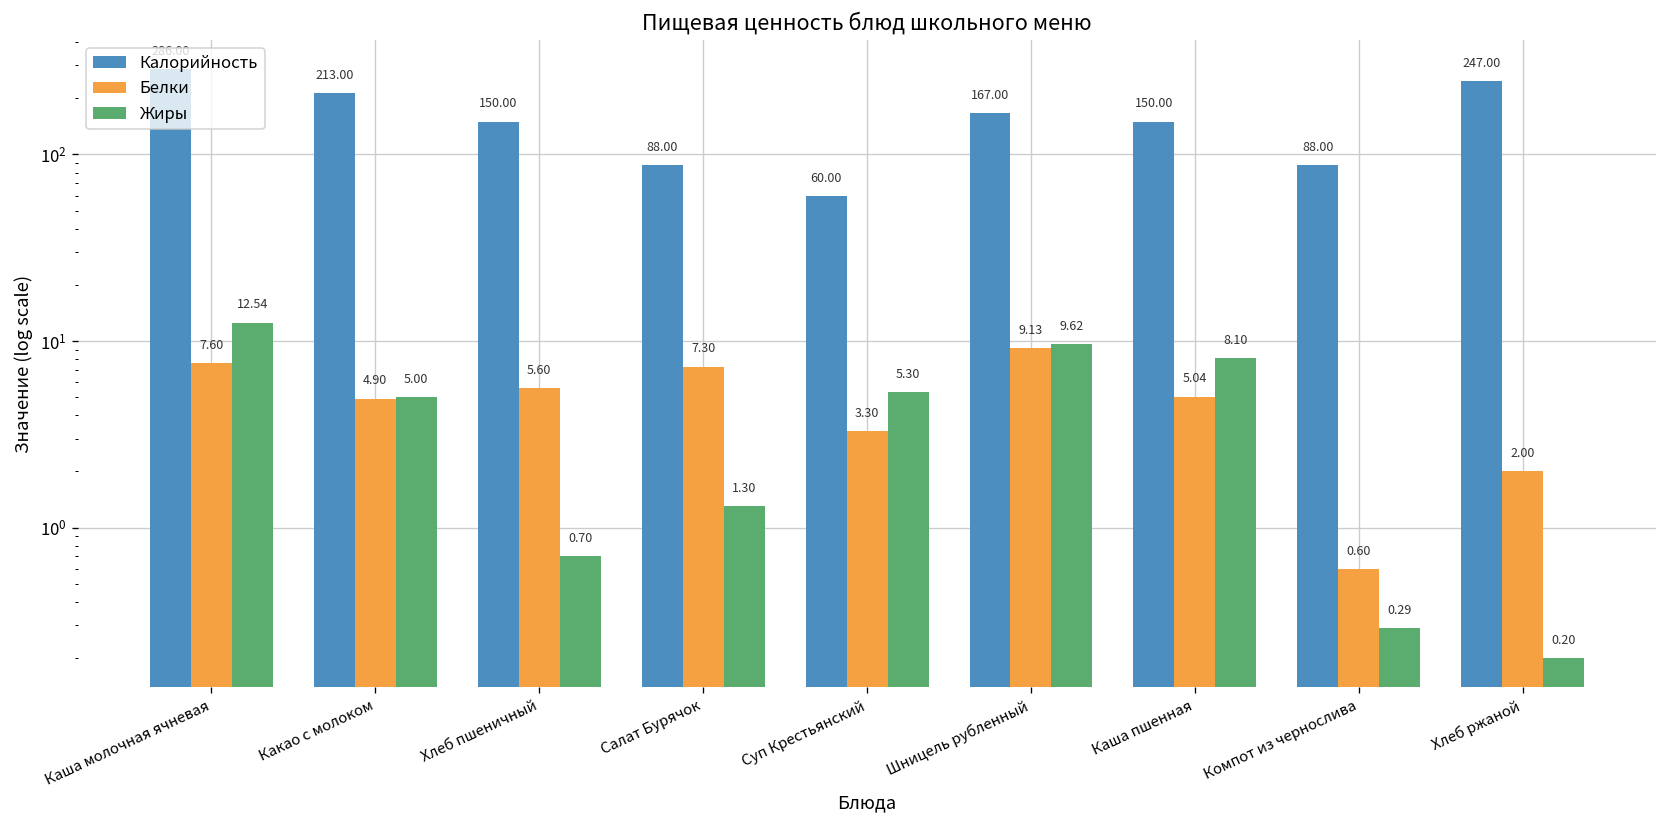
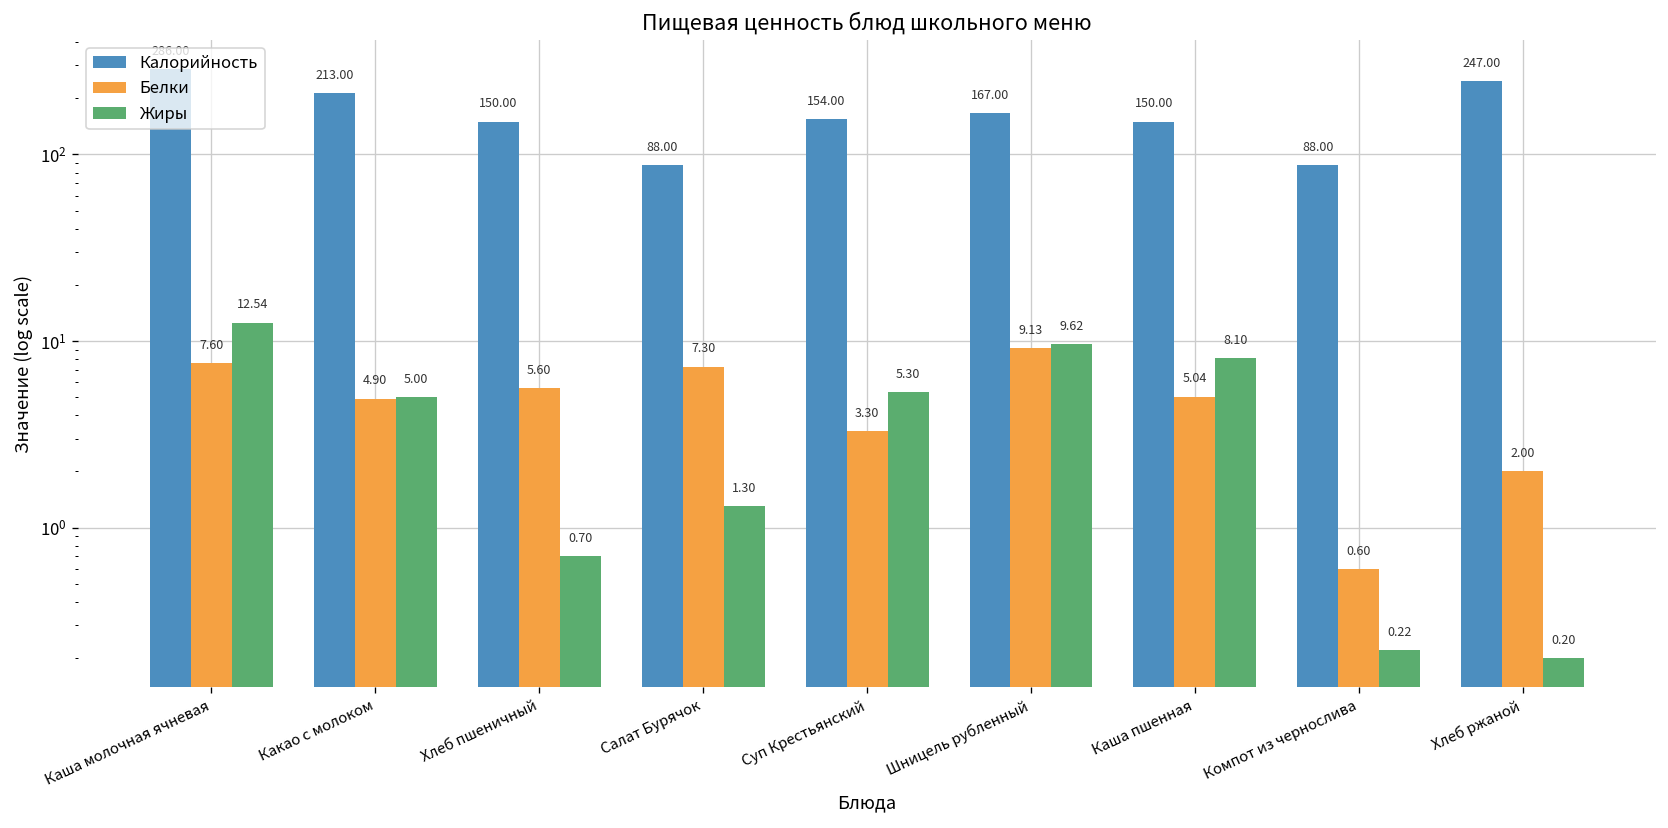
  {
    "Калорийность": {
      "Какао с молоком": 213.00,
      "Хлеб пшеничный": 150.00,
      "Салат Бурячок": 88.00,
-     "Суп Крестьянский": 60.00,
+     "Суп Крестьянский": 154.00,
      "Шницель рубленный": 167.00,
      "Каша пшенная": 150.00,
      "Компот из чернослива": 88.00,
      "Хлеб ржаной": 247.00
    },
    "Белки": {
      "Каша молочная ячневая": 7.60,
      "Какао с молоком": 4.90,
      "Хлеб пшеничный": 5.60,
      "Салат Бурячок": 7.30,
      "Суп Крестьянский": 3.30,
      "Шницель рубленный": 9.13,
      "Каша пшенная": 5.04,
      "Компот из чернослива": 0.60,
      "Хлеб ржаной": 2.00
    },
    "Жиры": {
      "Каша молочная ячневая": 12.54,
      "Какао с молоком": 5.00,
      "Хлеб пшеничный": 0.70,
      "Салат Бурячок": 1.30,
      "Суп Крестьянский": 5.30,
      "Шницель рубленный": 9.62,
      "Каша пшенная": 8.10,
-     "Компот из чернослива": 0.29,
+     "Компот из чернослива": 0.22,
      "Хлеб ржаной": 0.20
    }
  }
